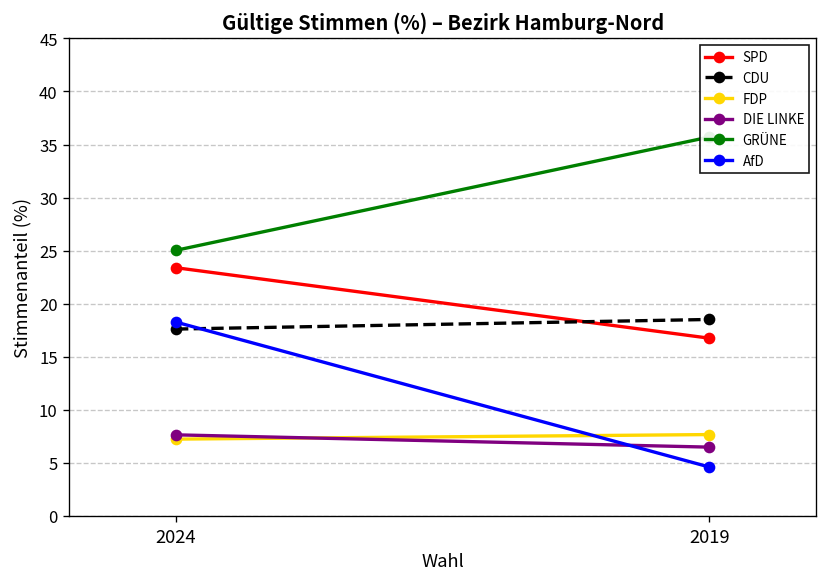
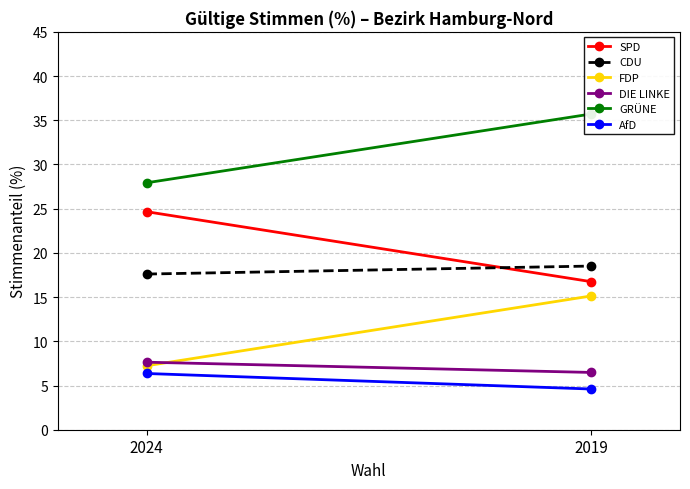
  {
    "SPD": {
-     "2024": 23,
+     "2024": 25,
      "2019": 17
    },
    "CDU": {
      "2024": 18,
      "2019": 19
    },
    "FDP": {
      "2024": 7,
-     "2019": 8
+     "2019": 15
    },
    "DIE LINKE": {
      "2024": 8,
      "2019": 6
    },
    "GRÜNE": {
-     "2024": 25
+     "2024": 28
    },
    "AfD": {
-     "2024": 18,
+     "2024": 6,
      "2019": 5
    }
  }
